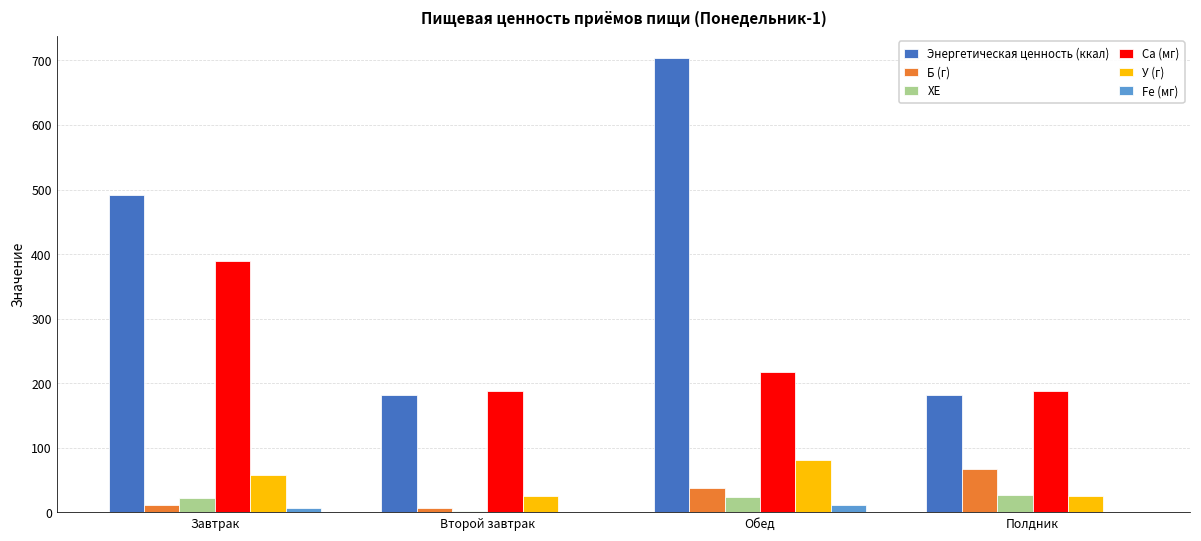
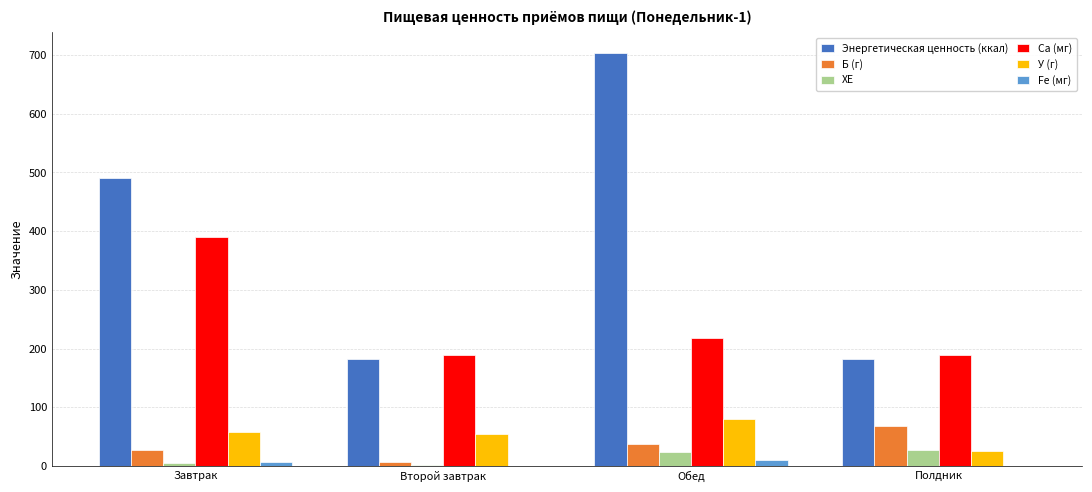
  {
    "Б (г)": {
-     "Завтрак": 10,
+     "Завтрак": 30,
      "Второй завтрак": 10,
      "Обед": 40,
      "Полдник": 70
    },
    "ХЕ": {
-     "Завтрак": 20,
+     "Завтрак": 0,
      "Обед": 20,
      "Полдник": 30
    },
    "Са (мг)": {
      "Завтрак": 390,
      "Второй завтрак": 190,
      "Обед": 220,
      "Полдник": 190
    },
    "У (г)": {
      "Завтрак": 60,
-     "Второй завтрак": 30,
+     "Второй завтрак": 50,
      "Обед": 80,
      "Полдник": 30
    }
  }
